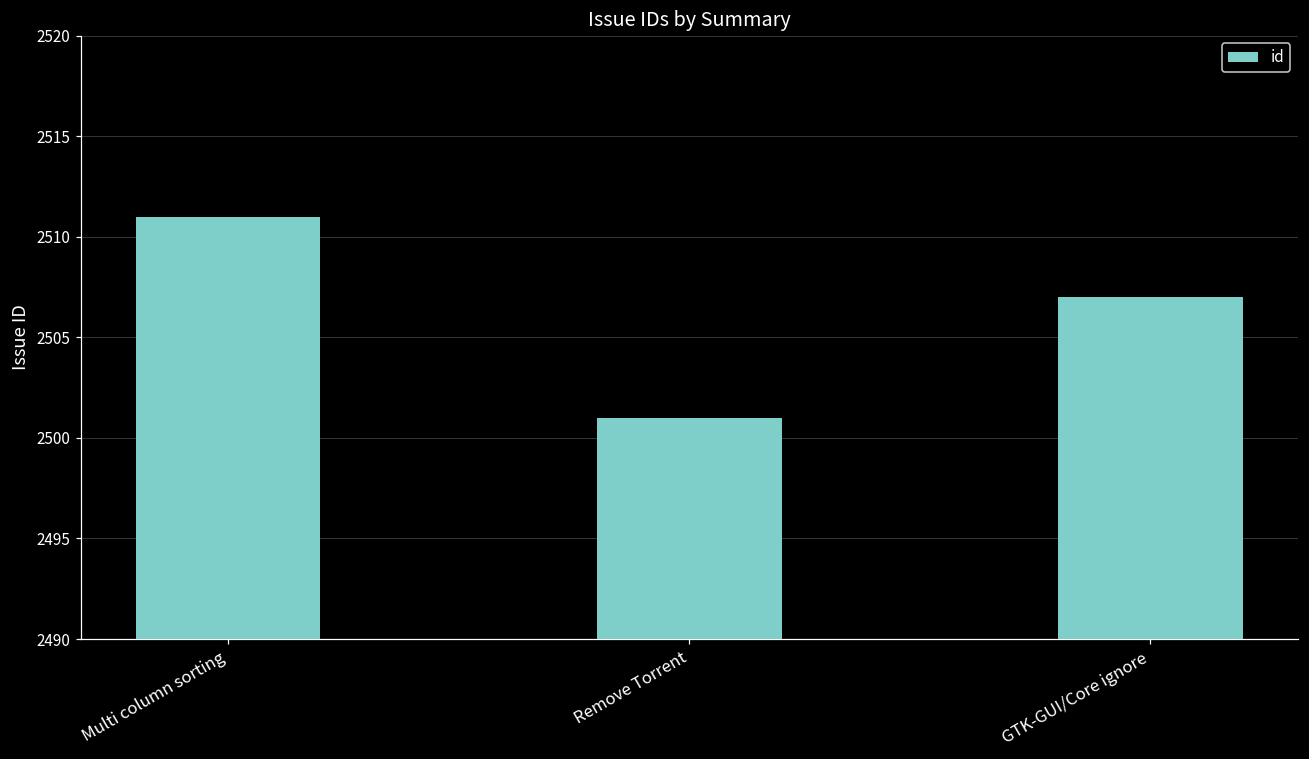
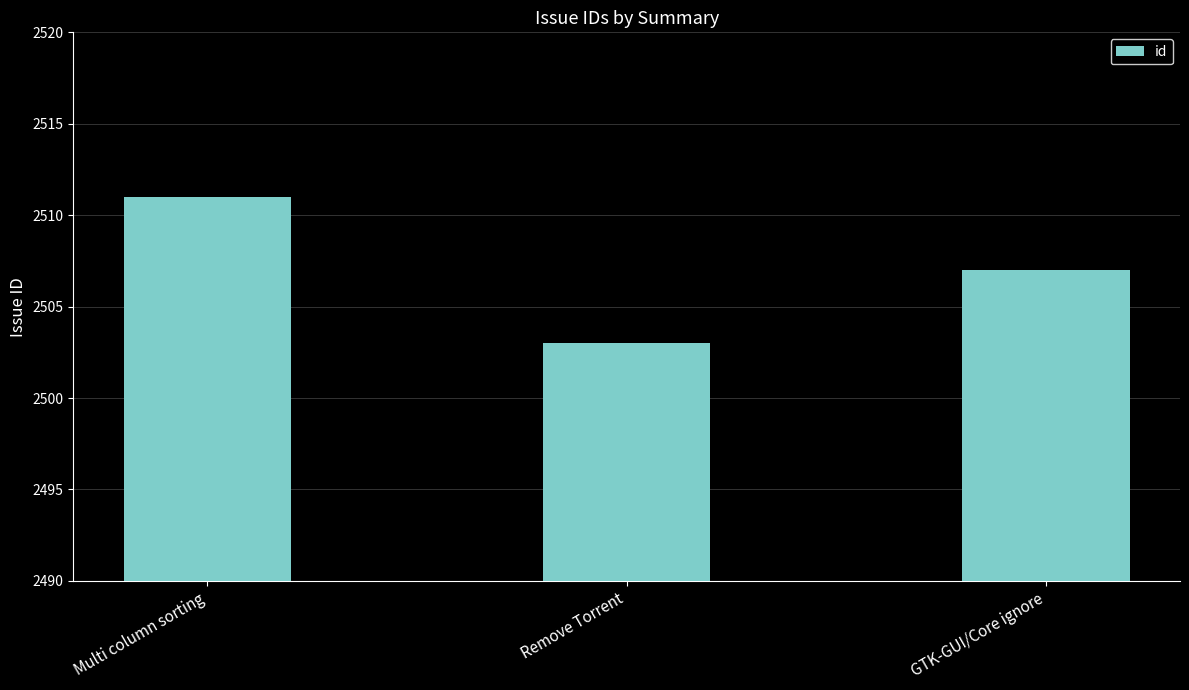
  {
    "Multi column sorting": 2511,
-   "Remove Torrent": 2501,
+   "Remove Torrent": 2503,
    "GTK-GUI/Core ignore": 2507
  }
